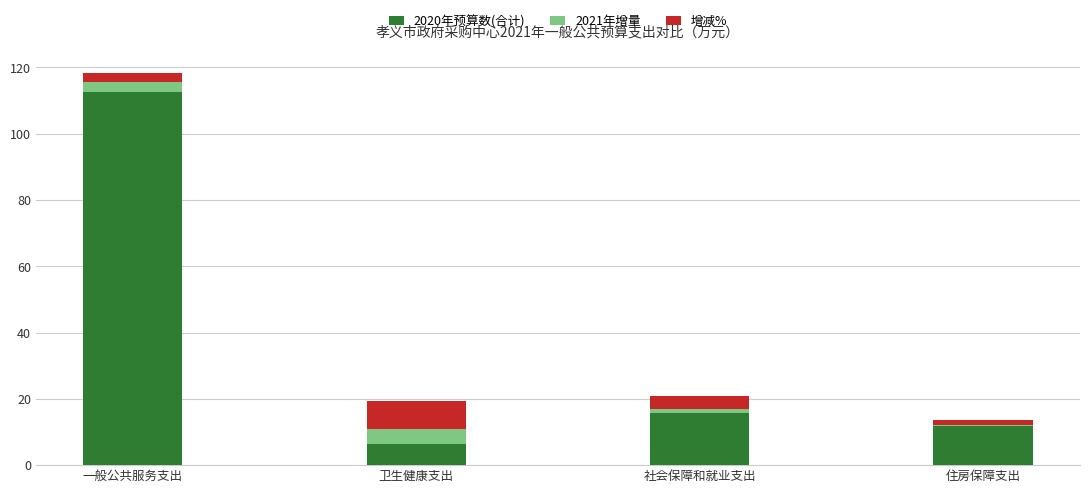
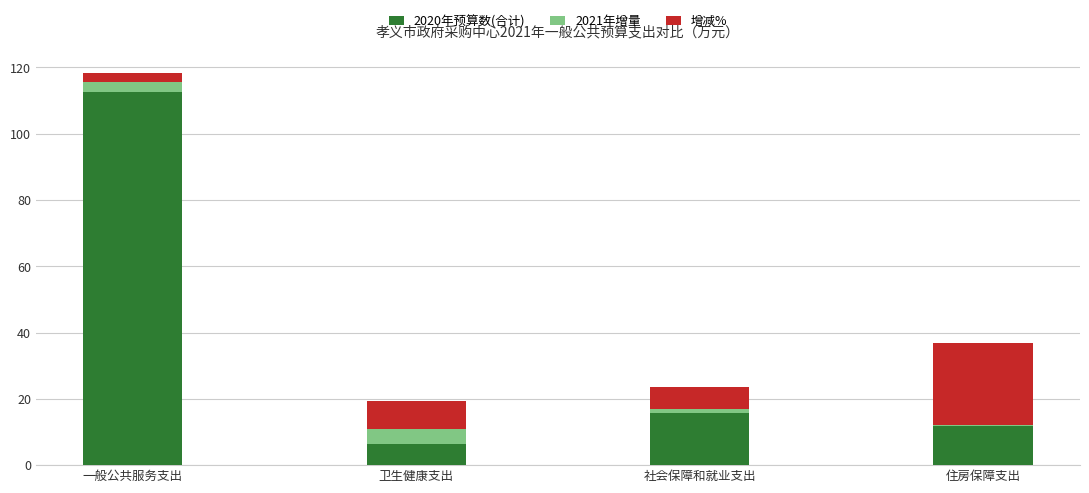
  {
    "2020年预算数(合计)": {
      "一般公共服务支出": 113,
      "卫生健康支出": 11,
      "社会保障和就业支出": 16,
      "住房保障支出": 12
    },
    "增减%": {
      "一般公共服务支出": 3,
      "卫生健康支出": 8,
-     "社会保障和就业支出": 4,
-     "住房保障支出": 2
+     "社会保障和就业支出": 7,
+     "住房保障支出": 25
    }
  }
